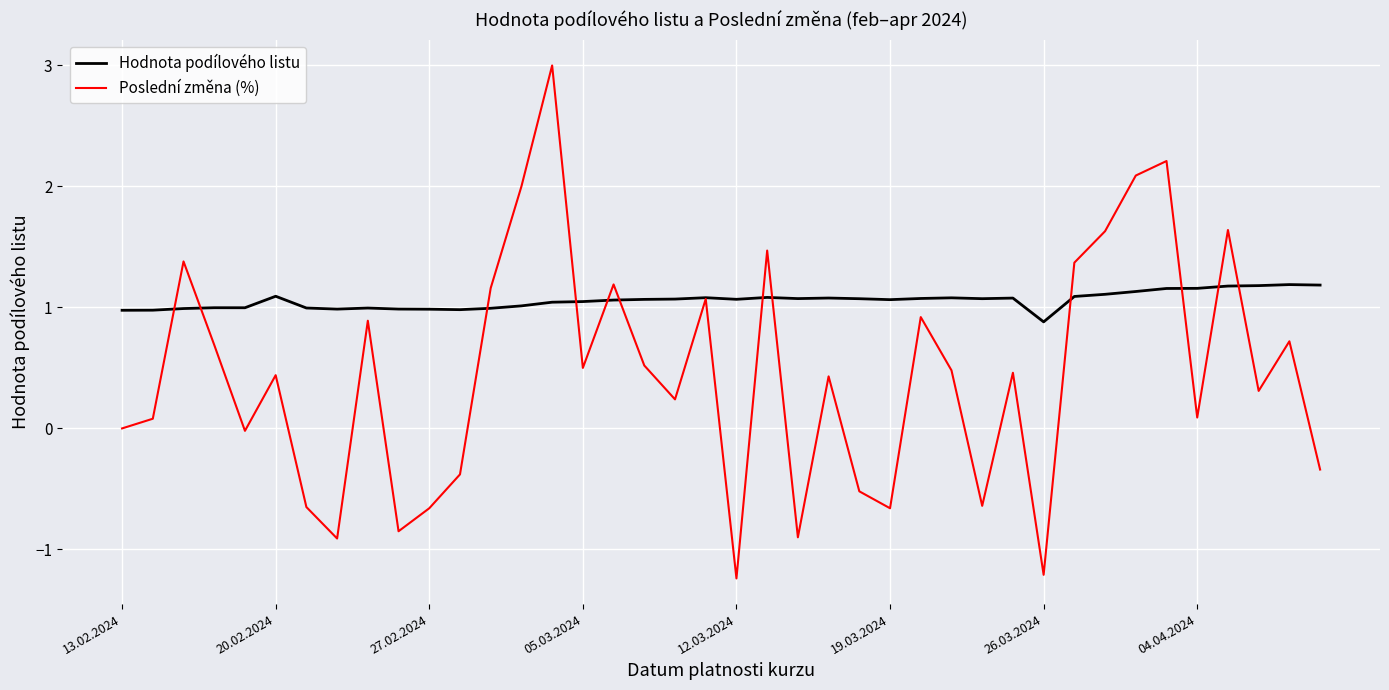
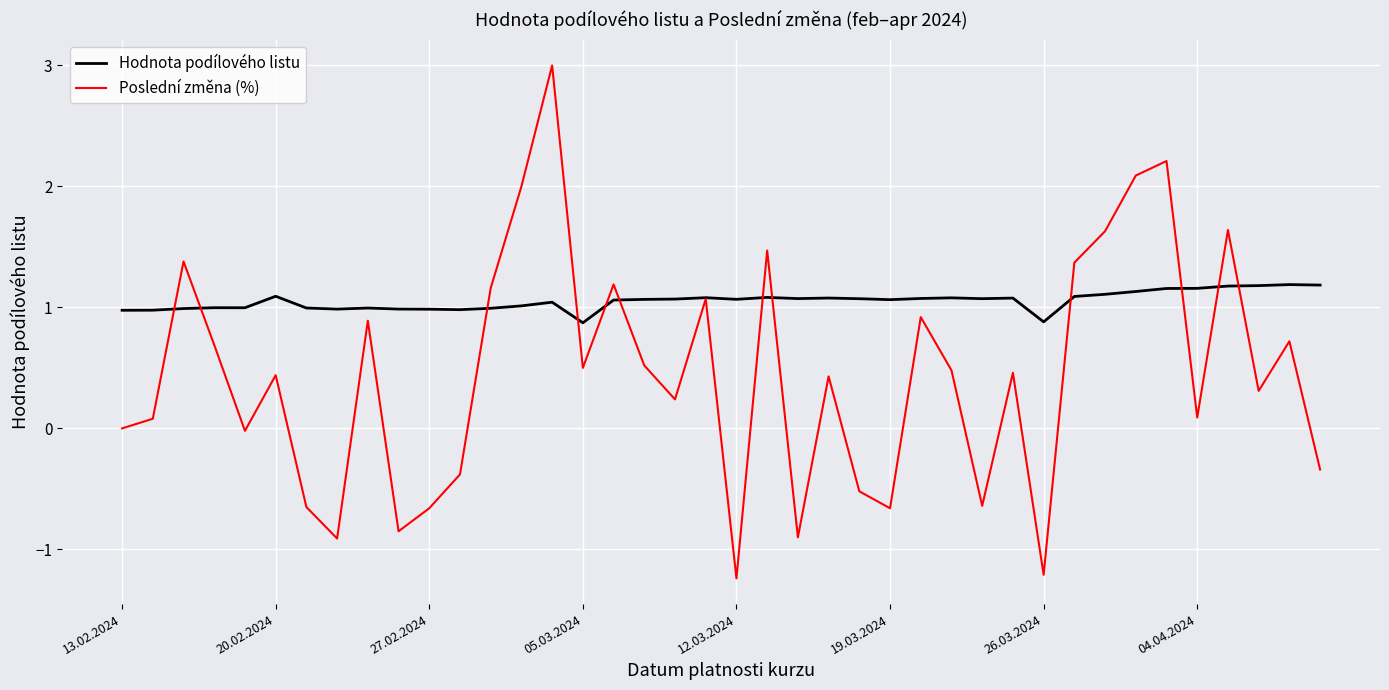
  {
    "Hodnota podílového listu": {
      "13.02.2024": 0.98,
      "20.02.2024": 1.09,
      "27.02.2024": 0.99,
-     "05.03.2024": 1.05,
+     "05.03.2024": 0.87,
      "12.03.2024": 1.07,
      "19.03.2024": 1.06,
      "26.03.2024": 0.88,
      "04.04.2024": 1.16
    },
    "Poslední změna (%)": {
      "13.02.2024": 0.00,
      "20.02.2024": 0.44,
      "27.02.2024": -0.66,
      "05.03.2024": 0.50,
      "12.03.2024": -1.24,
      "19.03.2024": -0.66,
      "26.03.2024": -1.21,
      "04.04.2024": 0.09
    }
  }
